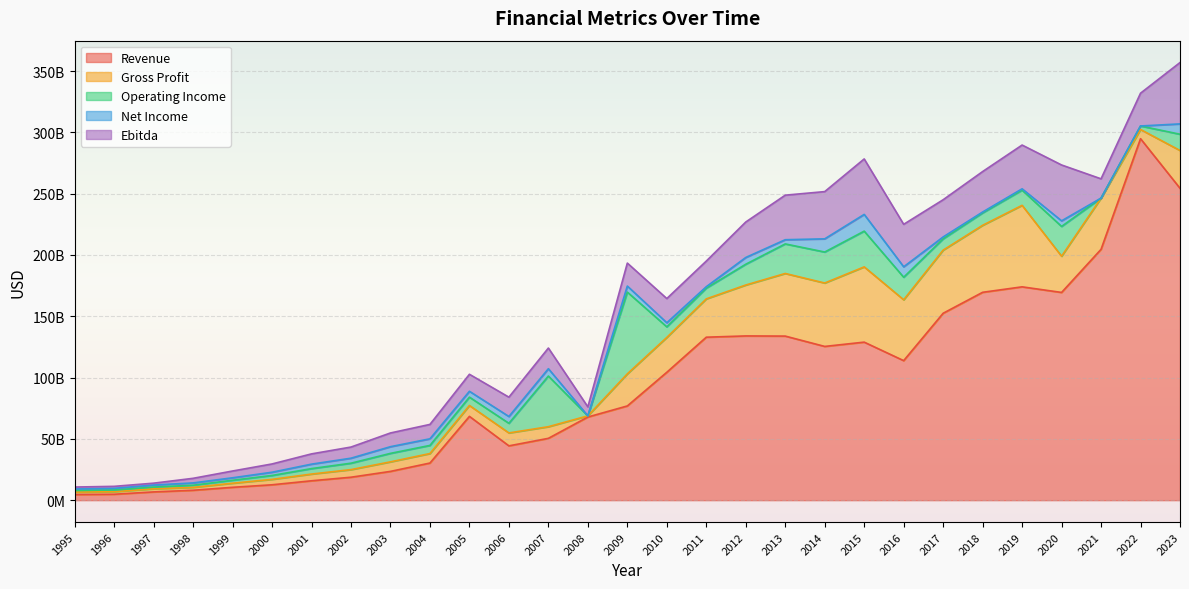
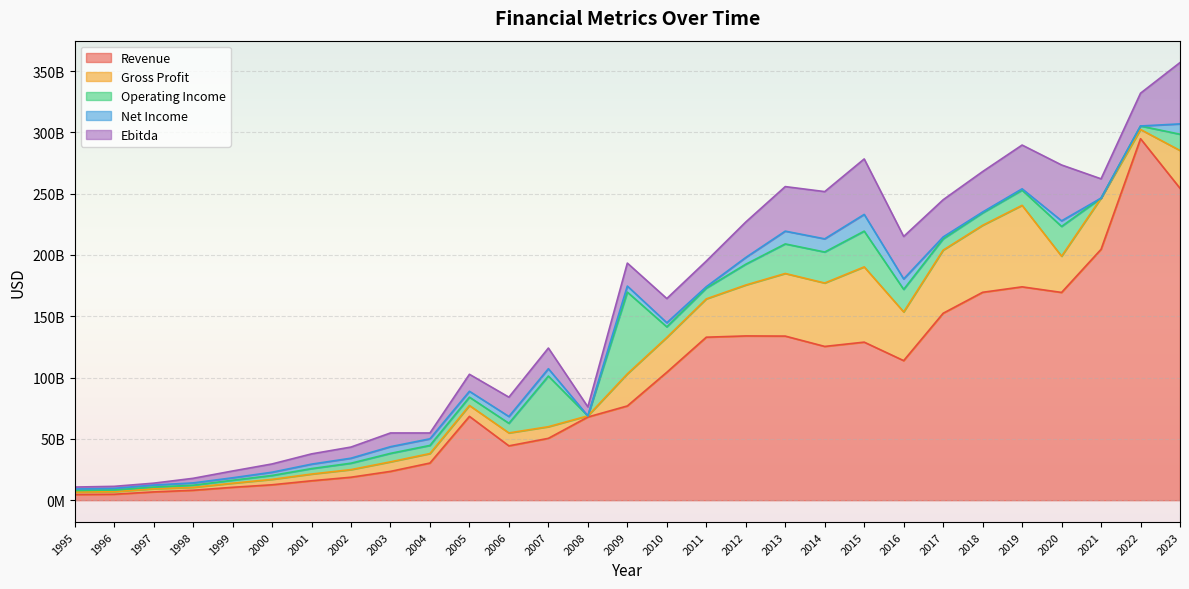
  {
    "Revenue": {
      "1997": 7000000000,
      "1998": 8000000000,
      "1999": 10000000000,
      "2000": 13000000000,
      "2001": 16000000000,
      "2002": 19000000000,
      "2003": 23000000000,
      "2004": 30000000000,
      "2005": 68000000000,
      "2006": 44000000000,
      "2007": 50000000000,
      "2009": 77000000000,
      "2010": 104000000000,
      "2011": 133000000000,
      "2012": 134000000000,
      "2013": 134000000000,
      "2014": 125000000000,
      "2015": 129000000000,
      "2016": 114000000000,
      "2017": 152000000000,
      "2018": 170000000000,
      "2019": 174000000000,
      "2020": 169000000000,
      "2021": 205000000000,
      "2022": 295000000000,
      "2023": 254000000000
    },
    "Gross Profit": {
      "1999": 3000000000,
      "2000": 4000000000,
      "2001": 5000000000,
      "2002": 6000000000,
      "2003": 8000000000,
      "2004": 8000000000,
      "2005": 9000000000,
      "2006": 11000000000,
      "2007": 9000000000,
      "2009": 26000000000,
      "2010": 28000000000,
      "2011": 31000000000,
      "2012": 42000000000,
      "2013": 51000000000,
      "2014": 52000000000,
      "2015": 61000000000,
-     "2016": 50000000000,
+     "2016": 40000000000,
      "2017": 51000000000,
      "2018": 55000000000,
      "2019": 66000000000,
      "2020": 30000000000,
      "2022": 8000000000,
      "2023": 31000000000
    },
    "Operating Income": {
      "2000": 3000000000,
      "2001": 4000000000,
      "2002": 5000000000,
      "2003": 7000000000,
      "2004": 7000000000,
      "2005": 7000000000,
      "2006": 8000000000,
      "2007": 41000000000,
      "2009": 67000000000,
      "2010": 9000000000,
      "2012": 17000000000,
      "2013": 24000000000,
      "2014": 25000000000,
      "2015": 29000000000,
      "2016": 18000000000,
      "2020": 24000000000,
      "2023": 13000000000
    },
    "Net Income": {
      "2000": 3000000000,
      "2001": 4000000000,
      "2002": 4000000000,
      "2003": 5000000000,
      "2004": 5000000000,
      "2005": 5000000000,
      "2006": 6000000000,
      "2007": 6000000000,
      "2009": 5000000000,
      "2010": 3000000000,
      "2012": 6000000000,
-     "2013": 3000000000,
+     "2013": 10000000000,
      "2014": 11000000000,
      "2015": 14000000000,
      "2016": 9000000000,
      "2020": 5000000000,
      "2023": 8000000000
    },
    "Ebitda": {
      "1998": 4000000000,
      "1999": 6000000000,
      "2000": 7000000000,
      "2001": 8000000000,
      "2002": 9000000000,
      "2003": 11000000000,
-     "2004": 12000000000,
+     "2004": 5000000000,
      "2005": 14000000000,
      "2006": 16000000000,
      "2007": 17000000000,
      "2008": 7000000000,
      "2009": 19000000000,
      "2010": 20000000000,
      "2011": 21000000000,
      "2012": 29000000000,
      "2013": 36000000000,
      "2014": 39000000000,
      "2015": 45000000000,
      "2016": 35000000000,
      "2017": 30000000000,
      "2018": 33000000000,
      "2019": 36000000000,
      "2020": 46000000000,
      "2021": 16000000000,
      "2022": 27000000000,
      "2023": 50000000000
    }
  }
